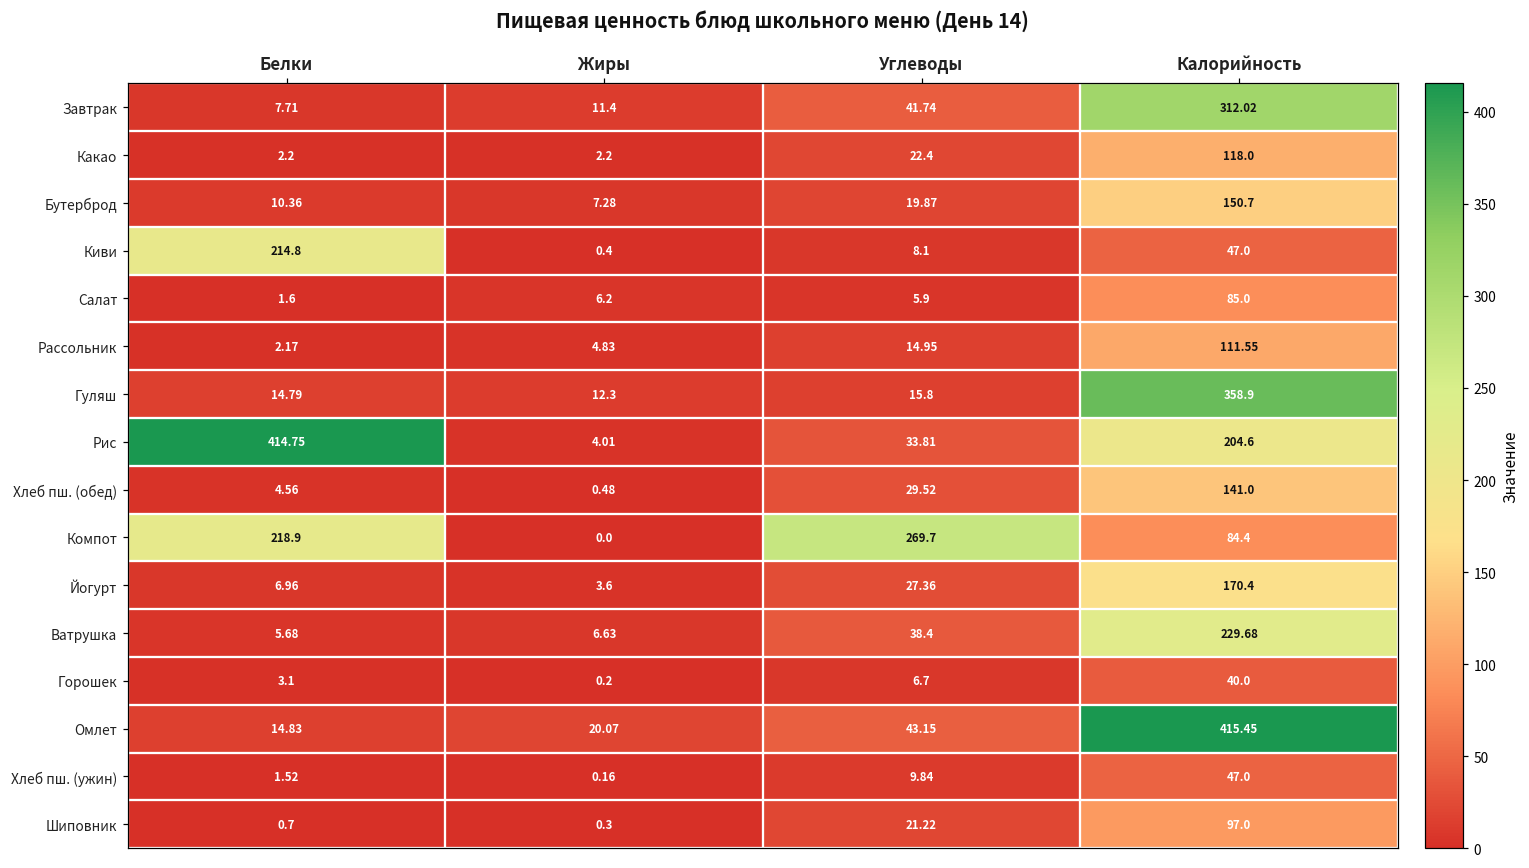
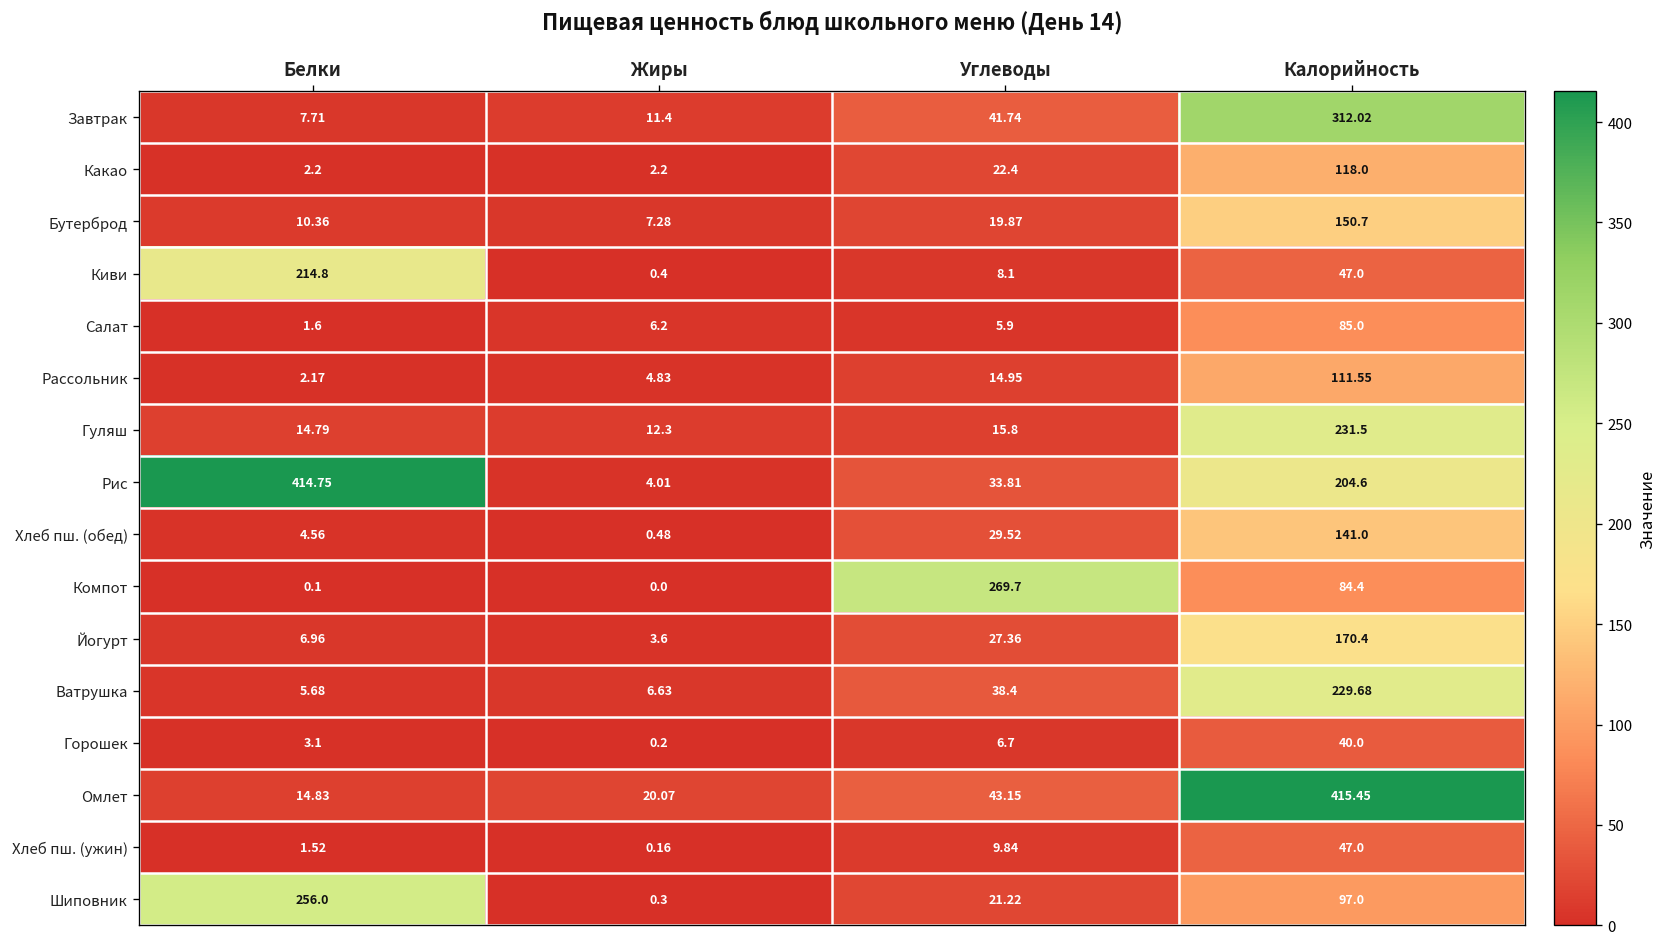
  {
    "Завтрак": {
      "Белки": 7.71,
      "Жиры": 11.4,
      "Углеводы": 41.74,
      "Калорийность": 312.02
    },
    "Какао": {
      "Белки": 2.2,
      "Жиры": 2.2,
      "Углеводы": 22.4,
      "Калорийность": 118.0
    },
    "Бутерброд": {
      "Белки": 10.36,
      "Жиры": 7.28,
      "Углеводы": 19.87,
      "Калорийность": 150.7
    },
    "Киви": {
      "Белки": 214.8,
      "Жиры": 0.4,
      "Углеводы": 8.1,
      "Калорийность": 47.0
    },
    "Салат": {
      "Белки": 1.6,
      "Жиры": 6.2,
      "Углеводы": 5.9,
      "Калорийность": 85.0
    },
    "Рассольник": {
      "Белки": 2.17,
      "Жиры": 4.83,
      "Углеводы": 14.95,
      "Калорийность": 111.55
    },
    "Гуляш": {
      "Белки": 14.79,
      "Жиры": 12.3,
      "Углеводы": 15.8,
-     "Калорийность": 358.9
+     "Калорийность": 231.5
    },
    "Рис": {
      "Белки": 414.75,
      "Жиры": 4.01,
      "Углеводы": 33.81,
      "Калорийность": 204.6
    },
    "Хлеб пш. (обед)": {
      "Белки": 4.56,
      "Жиры": 0.48,
      "Углеводы": 29.52,
      "Калорийность": 141.0
    },
    "Компот": {
-     "Белки": 218.9,
+     "Белки": 0.1,
      "Жиры": 0.0,
      "Углеводы": 269.7,
      "Калорийность": 84.4
    },
    "Йогурт": {
      "Белки": 6.96,
      "Жиры": 3.6,
      "Углеводы": 27.36,
      "Калорийность": 170.4
    },
    "Ватрушка": {
      "Белки": 5.68,
      "Жиры": 6.63,
      "Углеводы": 38.4,
      "Калорийность": 229.68
    },
    "Горошек": {
      "Белки": 3.1,
      "Жиры": 0.2,
      "Углеводы": 6.7,
      "Калорийность": 40.0
    },
    "Омлет": {
      "Белки": 14.83,
      "Жиры": 20.07,
      "Углеводы": 43.15,
      "Калорийность": 415.45
    },
    "Хлеб пш. (ужин)": {
      "Белки": 1.52,
      "Жиры": 0.16,
      "Углеводы": 9.84,
      "Калорийность": 47.0
    },
    "Шиповник": {
-     "Белки": 0.7,
+     "Белки": 256.0,
      "Жиры": 0.3,
      "Углеводы": 21.22,
      "Калорийность": 97.0
    }
  }
